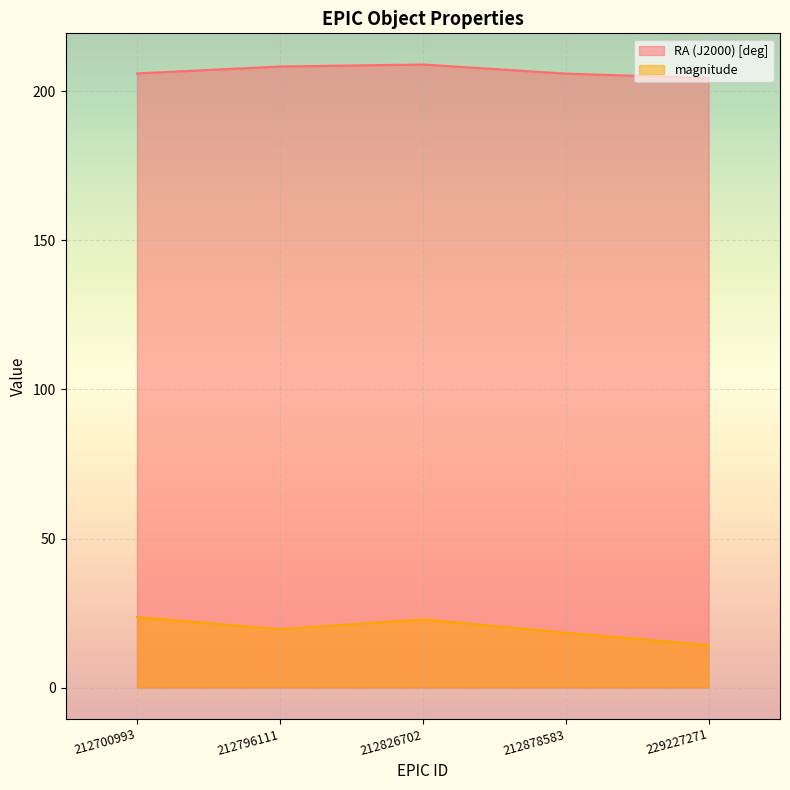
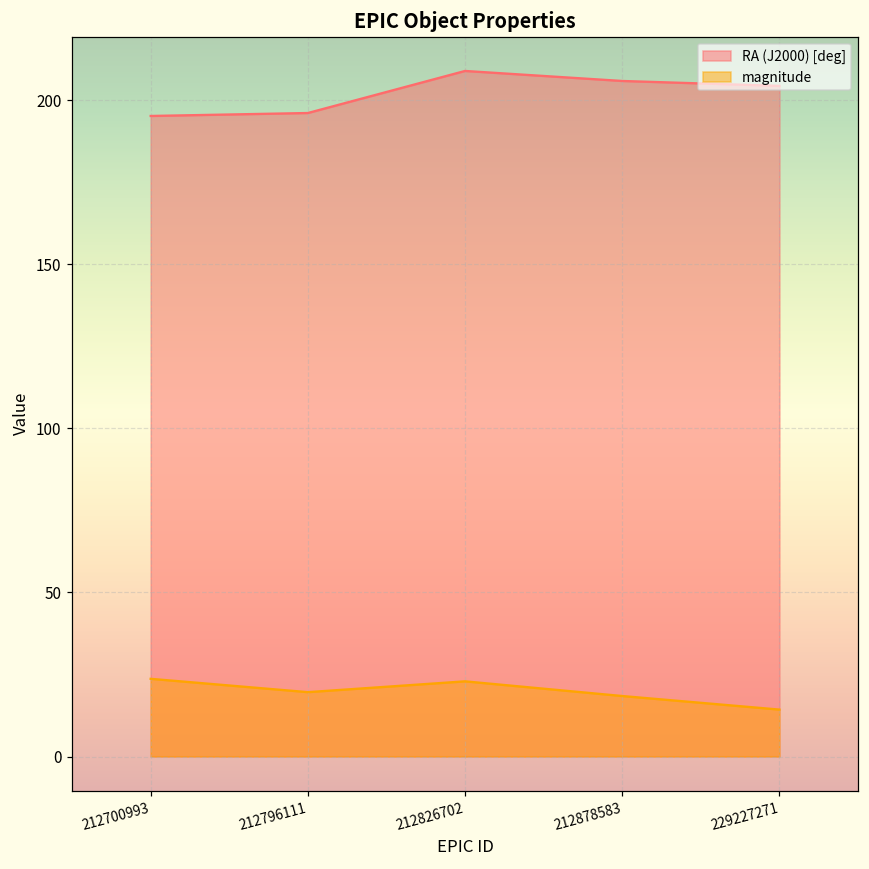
  {
    "RA (J2000) [deg]": {
-     "212700993": 206,
-     "212796111": 208,
+     "212700993": 195,
+     "212796111": 196,
      "212826702": 209,
      "212878583": 206
    },
    "magnitude": {
      "212700993": 24,
      "212796111": 20,
      "212826702": 23,
      "212878583": 18,
      "229227271": 14
    }
  }
